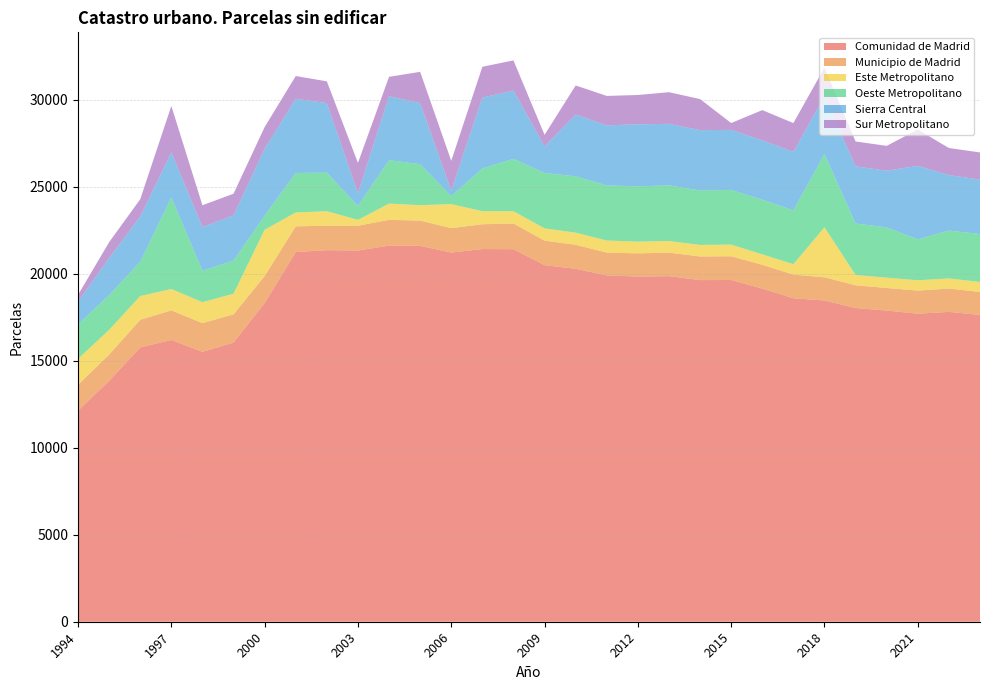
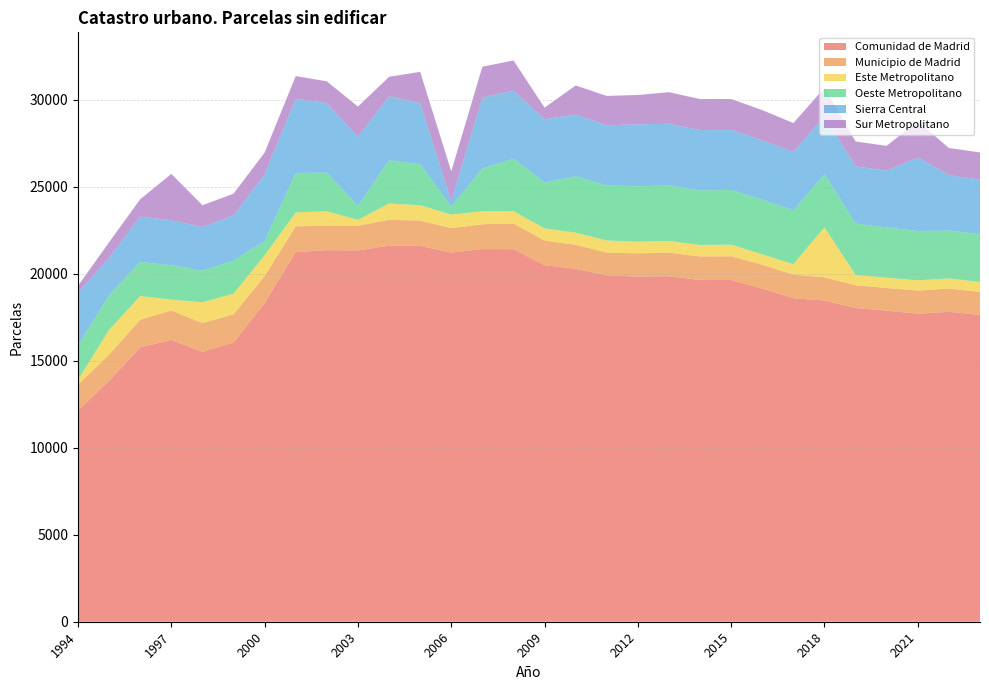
  {
    "Este Metropolitano": {
-     "1994": 1500,
-     "1997": 1200,
-     "2000": 2700,
+     "1994": 300,
+     "1997": 600,
+     "2000": 1200,
      "2003": 300,
-     "2006": 1400,
+     "2006": 800,
      "2009": 700,
      "2012": 700,
      "2015": 700,
      "2018": 2900,
      "2021": 600
    },
    "Oeste Metropolitano": {
      "1994": 2000,
-     "1997": 5300,
+     "1997": 2000,
      "2000": 800,
      "2003": 800,
      "2006": 500,
-     "2009": 3200,
+     "2009": 2600,
      "2012": 3200,
      "2015": 3100,
-     "2018": 4200,
-     "2021": 2400
+     "2018": 3100,
+     "2021": 2800
    },
    "Sierra Central": {
-     "1994": 1300,
+     "1994": 3000,
      "1997": 2600,
      "2000": 3800,
-     "2003": 700,
+     "2003": 4000,
      "2006": 300,
-     "2009": 1500,
+     "2009": 3600,
      "2012": 3600,
      "2015": 3400,
      "2021": 4200
    },
    "Sur Metropolitano": {
      "1994": 400,
      "1997": 2700,
      "2000": 1300,
      "2003": 1700,
      "2006": 1700,
      "2009": 700,
      "2012": 1700,
-     "2015": 400
+     "2015": 1800
    }
  }
